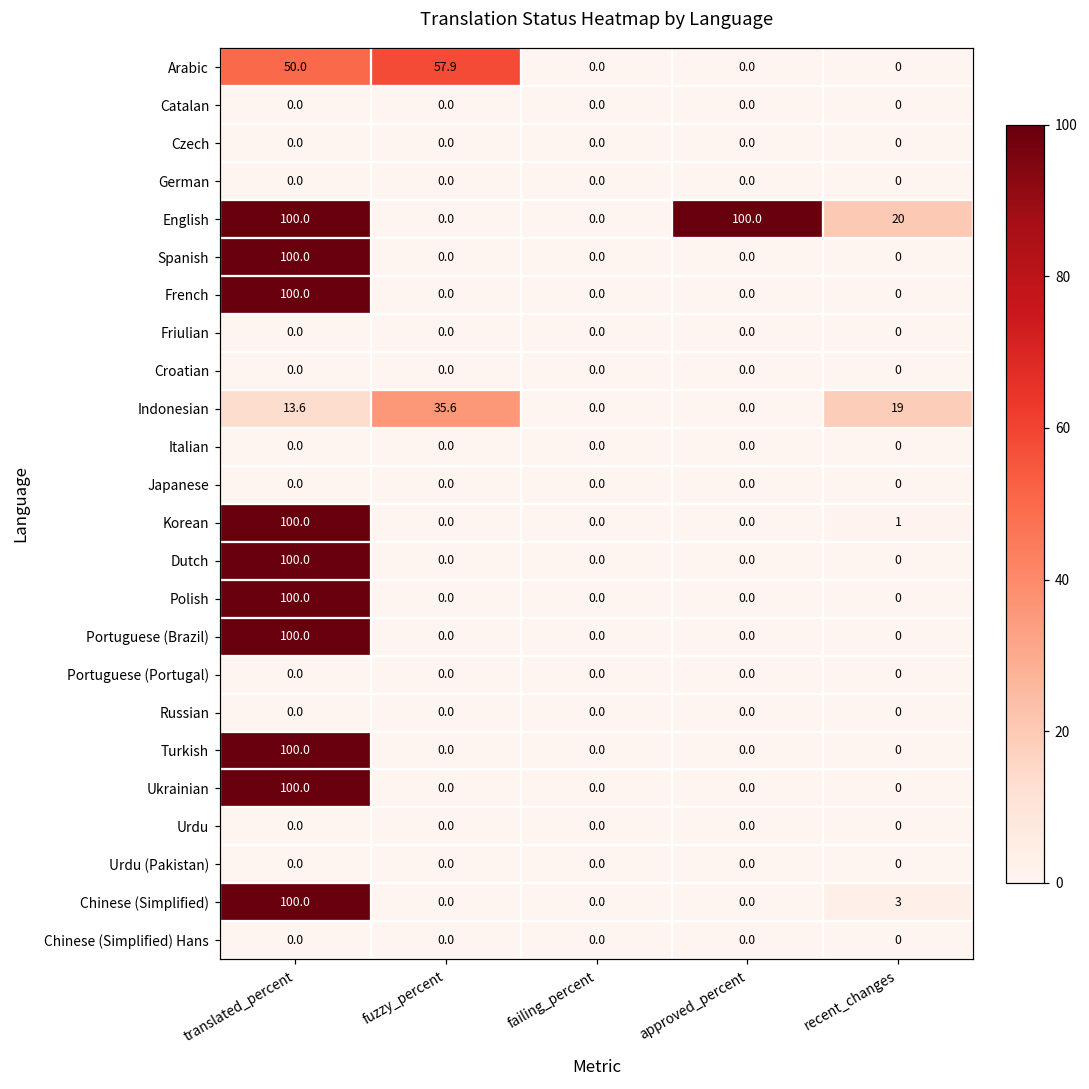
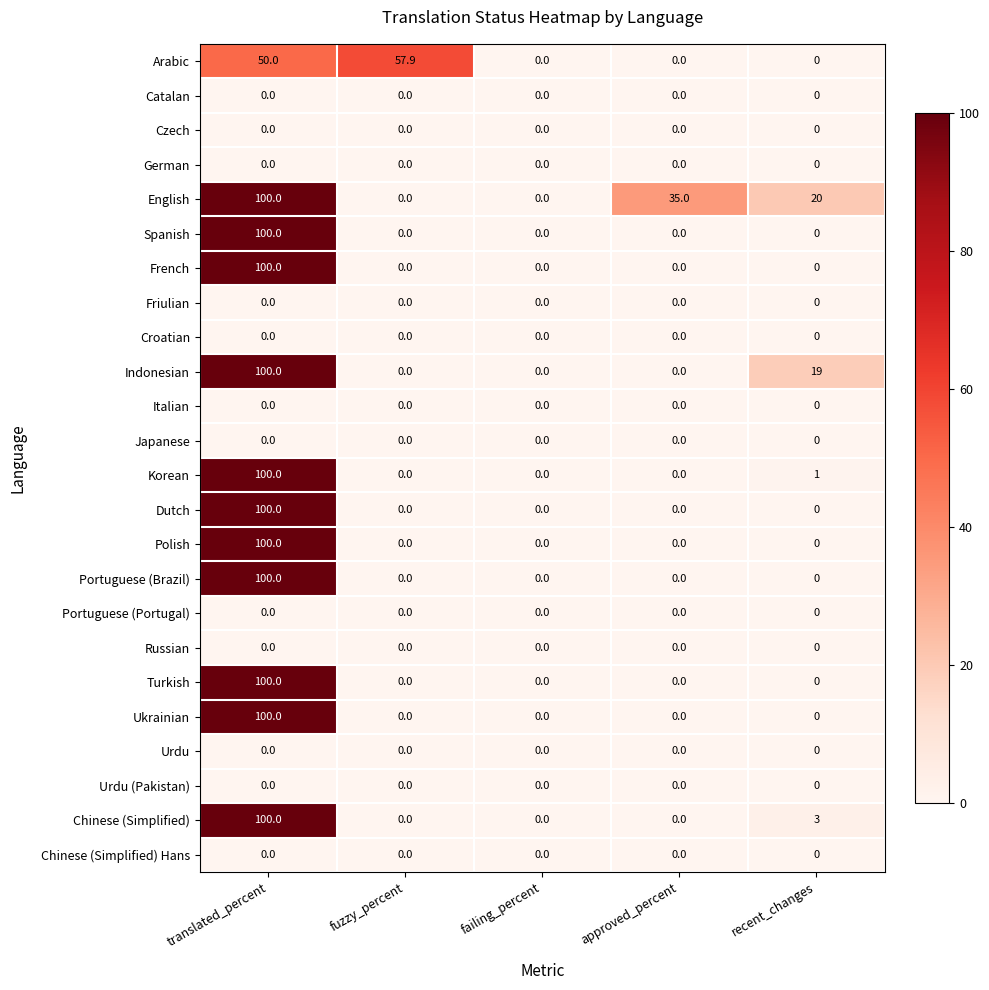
  {
    "Arabic": {
      "translated_percent": 50.0,
      "fuzzy_percent": 57.9,
      "failing_percent": 0.0,
      "approved_percent": 0.0,
      "recent_changes": 0
    },
    "Catalan": {
      "translated_percent": 0.0,
      "fuzzy_percent": 0.0,
      "failing_percent": 0.0,
      "approved_percent": 0.0,
      "recent_changes": 0
    },
    "Czech": {
      "translated_percent": 0.0,
      "fuzzy_percent": 0.0,
      "failing_percent": 0.0,
      "approved_percent": 0.0,
      "recent_changes": 0
    },
    "German": {
      "translated_percent": 0.0,
      "fuzzy_percent": 0.0,
      "failing_percent": 0.0,
      "approved_percent": 0.0,
      "recent_changes": 0
    },
    "English": {
      "translated_percent": 100.0,
      "fuzzy_percent": 0.0,
      "failing_percent": 0.0,
-     "approved_percent": 100.0,
+     "approved_percent": 35.0,
      "recent_changes": 20
    },
    "Spanish": {
      "translated_percent": 100.0,
      "fuzzy_percent": 0.0,
      "failing_percent": 0.0,
      "approved_percent": 0.0,
      "recent_changes": 0
    },
    "French": {
      "translated_percent": 100.0,
      "fuzzy_percent": 0.0,
      "failing_percent": 0.0,
      "approved_percent": 0.0,
      "recent_changes": 0
    },
    "Friulian": {
      "translated_percent": 0.0,
      "fuzzy_percent": 0.0,
      "failing_percent": 0.0,
      "approved_percent": 0.0,
      "recent_changes": 0
    },
    "Croatian": {
      "translated_percent": 0.0,
      "fuzzy_percent": 0.0,
      "failing_percent": 0.0,
      "approved_percent": 0.0,
      "recent_changes": 0
    },
    "Indonesian": {
-     "translated_percent": 13.6,
-     "fuzzy_percent": 35.6,
+     "translated_percent": 100.0,
+     "fuzzy_percent": 0.0,
      "failing_percent": 0.0,
      "approved_percent": 0.0,
      "recent_changes": 19
    },
    "Italian": {
      "translated_percent": 0.0,
      "fuzzy_percent": 0.0,
      "failing_percent": 0.0,
      "approved_percent": 0.0,
      "recent_changes": 0
    },
    "Japanese": {
      "translated_percent": 0.0,
      "fuzzy_percent": 0.0,
      "failing_percent": 0.0,
      "approved_percent": 0.0,
      "recent_changes": 0
    },
    "Korean": {
      "translated_percent": 100.0,
      "fuzzy_percent": 0.0,
      "failing_percent": 0.0,
      "approved_percent": 0.0,
      "recent_changes": 1
    },
    "Dutch": {
      "translated_percent": 100.0,
      "fuzzy_percent": 0.0,
      "failing_percent": 0.0,
      "approved_percent": 0.0,
      "recent_changes": 0
    },
    "Polish": {
      "translated_percent": 100.0,
      "fuzzy_percent": 0.0,
      "failing_percent": 0.0,
      "approved_percent": 0.0,
      "recent_changes": 0
    },
    "Portuguese (Brazil)": {
      "translated_percent": 100.0,
      "fuzzy_percent": 0.0,
      "failing_percent": 0.0,
      "approved_percent": 0.0,
      "recent_changes": 0
    },
    "Portuguese (Portugal)": {
      "translated_percent": 0.0,
      "fuzzy_percent": 0.0,
      "failing_percent": 0.0,
      "approved_percent": 0.0,
      "recent_changes": 0
    },
    "Russian": {
      "translated_percent": 0.0,
      "fuzzy_percent": 0.0,
      "failing_percent": 0.0,
      "approved_percent": 0.0,
      "recent_changes": 0
    },
    "Turkish": {
      "translated_percent": 100.0,
      "fuzzy_percent": 0.0,
      "failing_percent": 0.0,
      "approved_percent": 0.0,
      "recent_changes": 0
    },
    "Ukrainian": {
      "translated_percent": 100.0,
      "fuzzy_percent": 0.0,
      "failing_percent": 0.0,
      "approved_percent": 0.0,
      "recent_changes": 0
    },
    "Urdu": {
      "translated_percent": 0.0,
      "fuzzy_percent": 0.0,
      "failing_percent": 0.0,
      "approved_percent": 0.0,
      "recent_changes": 0
    },
    "Urdu (Pakistan)": {
      "translated_percent": 0.0,
      "fuzzy_percent": 0.0,
      "failing_percent": 0.0,
      "approved_percent": 0.0,
      "recent_changes": 0
    },
    "Chinese (Simplified)": {
      "translated_percent": 100.0,
      "fuzzy_percent": 0.0,
      "failing_percent": 0.0,
      "approved_percent": 0.0,
      "recent_changes": 3
    },
    "Chinese (Simplified) Hans": {
      "translated_percent": 0.0,
      "fuzzy_percent": 0.0,
      "failing_percent": 0.0,
      "approved_percent": 0.0,
      "recent_changes": 0
    }
  }
